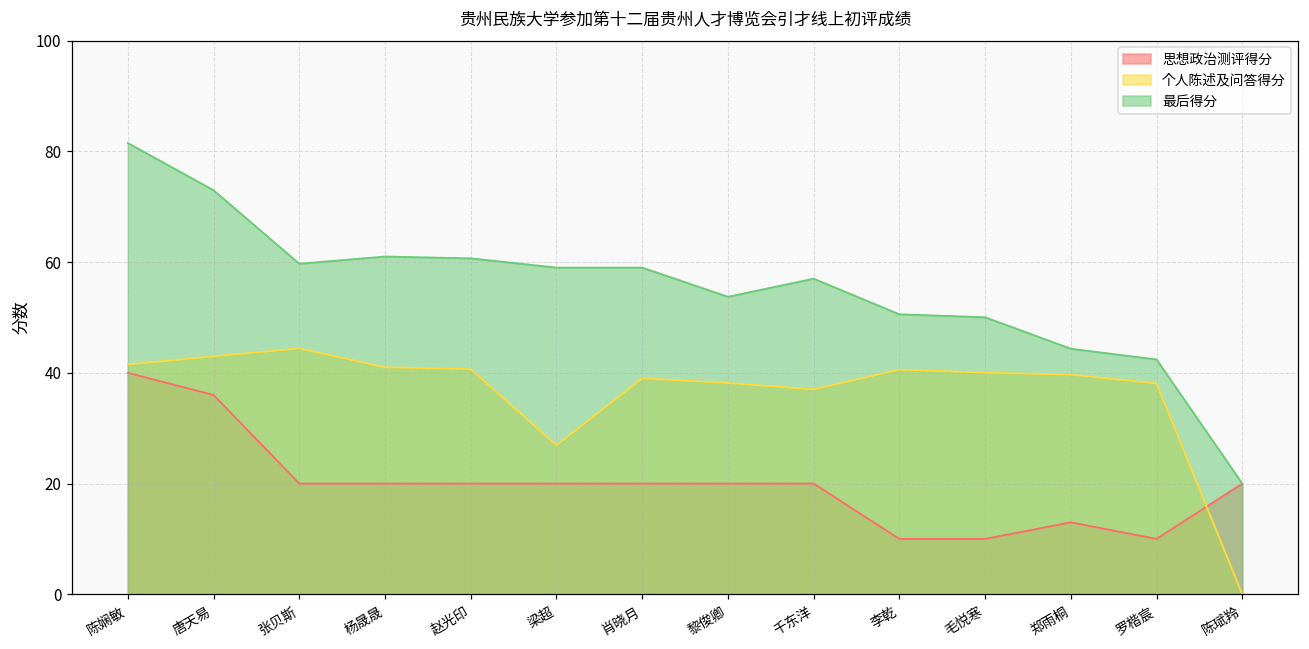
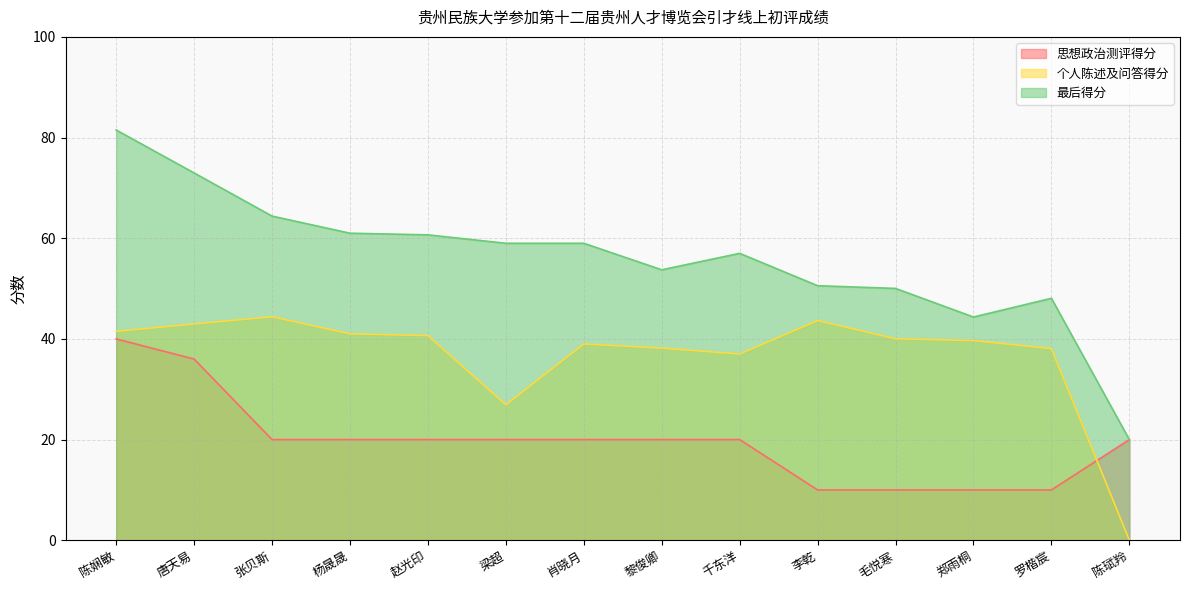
  {
    "思想政治测评得分": {
      "陈娴敏": 40,
      "唐天易": 36,
      "张贝斯": 20,
      "杨晟晟": 20,
      "赵光印": 20,
      "梁超": 20,
      "肖晓月": 20,
      "黎俊卿": 20,
      "千东洋": 20,
      "李乾": 10,
      "毛悦寒": 10,
-     "郑雨桐": 13,
+     "郑雨桐": 10,
      "罗楷宸": 10
    },
    "个人陈述及问答得分": {
      "陈娴敏": 42,
      "唐天易": 43,
      "张贝斯": 44,
      "杨晟晟": 41,
      "赵光印": 41,
      "梁超": 27,
      "肖晓月": 39,
      "黎俊卿": 38,
      "千东洋": 37,
-     "李乾": 41,
+     "李乾": 44,
      "毛悦寒": 40,
      "郑雨桐": 40,
      "罗楷宸": 38,
      "陈珷羚": 0
    },
    "最后得分": {
      "陈娴敏": 82,
      "唐天易": 73,
-     "张贝斯": 60,
+     "张贝斯": 64,
      "杨晟晟": 61,
      "赵光印": 61,
      "梁超": 59,
      "肖晓月": 59,
      "黎俊卿": 54,
      "千东洋": 57,
      "李乾": 51,
      "毛悦寒": 50,
      "郑雨桐": 44,
-     "罗楷宸": 42
+     "罗楷宸": 48
    }
  }
